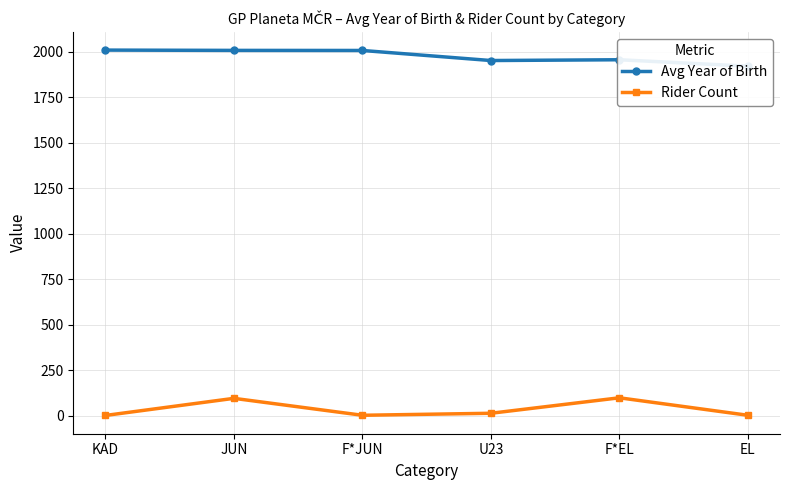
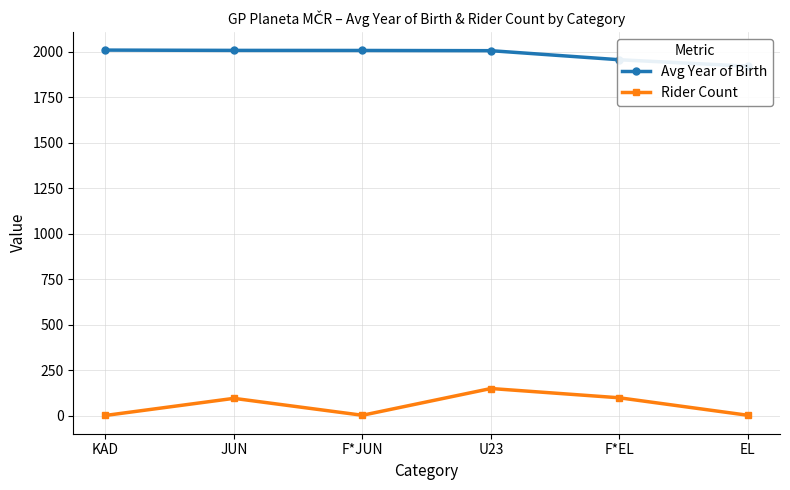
  {
    "Avg Year of Birth": {
      "KAD": 2010,
      "JUN": 2010,
      "F*JUN": 2010,
-     "U23": 1950
+     "U23": 2000
    },
    "Rider Count": {
      "KAD": 0,
      "JUN": 100,
      "F*JUN": 0,
-     "U23": 10,
+     "U23": 150,
      "F*EL": 100,
      "EL": 0
    }
  }
